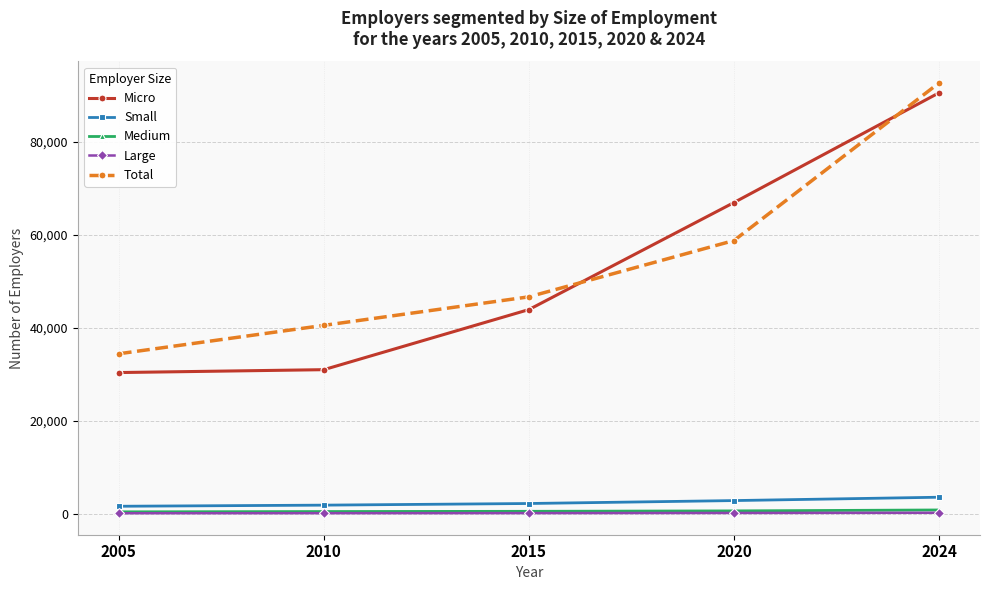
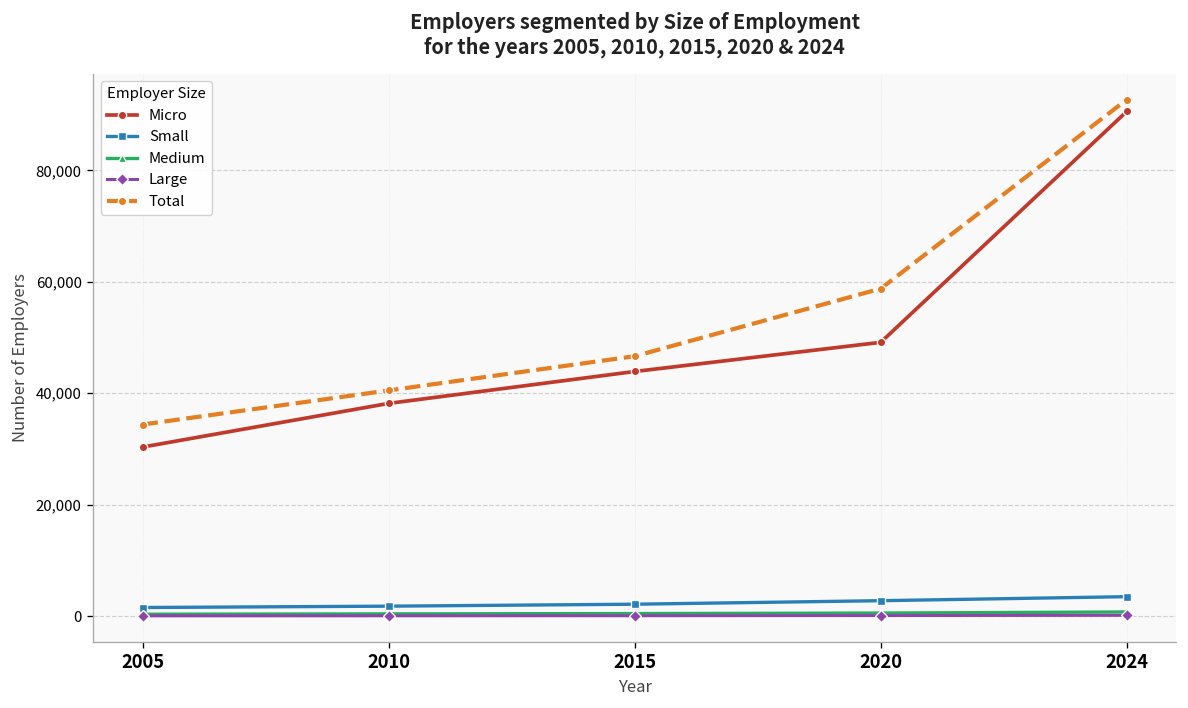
  {
    "Micro": {
      "2005": "30,000",
-     "2010": "31,000",
+     "2010": "38,000",
      "2015": "44,000",
-     "2020": "67,000",
+     "2020": "49,000",
      "2024": "91,000"
    },
    "Small": {
      "2005": "2,000",
      "2010": "2,000",
      "2015": "2,000",
      "2020": "3,000",
      "2024": "4,000"
    },
    "Medium": {
      "2024": "1,000"
    },
    "Large": {
      "2024": "0"
    },
    "Total": {
      "2005": "34,000",
      "2010": "41,000",
      "2015": "47,000",
      "2020": "59,000",
      "2024": "93,000"
    }
  }
